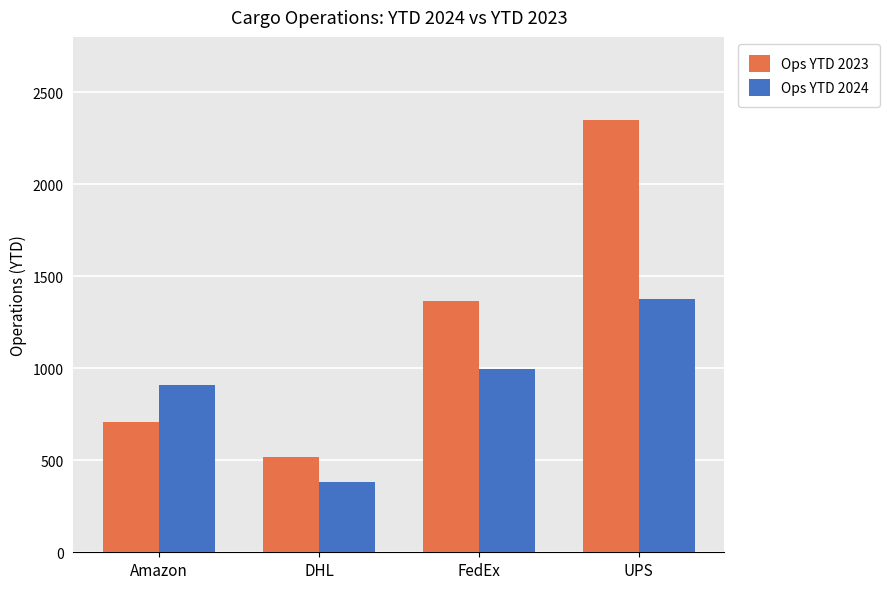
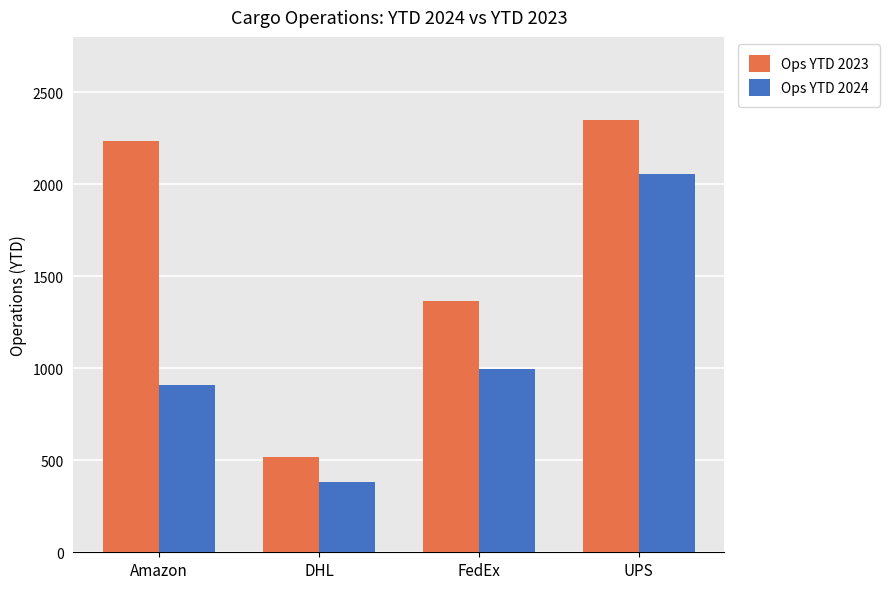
  {
    "Ops YTD 2023": {
-     "Amazon": 710,
+     "Amazon": 2230,
      "DHL": 520,
      "FedEx": 1370,
      "UPS": 2350
    },
    "Ops YTD 2024": {
      "Amazon": 910,
      "DHL": 380,
      "FedEx": 1000,
-     "UPS": 1370
+     "UPS": 2060
    }
  }
